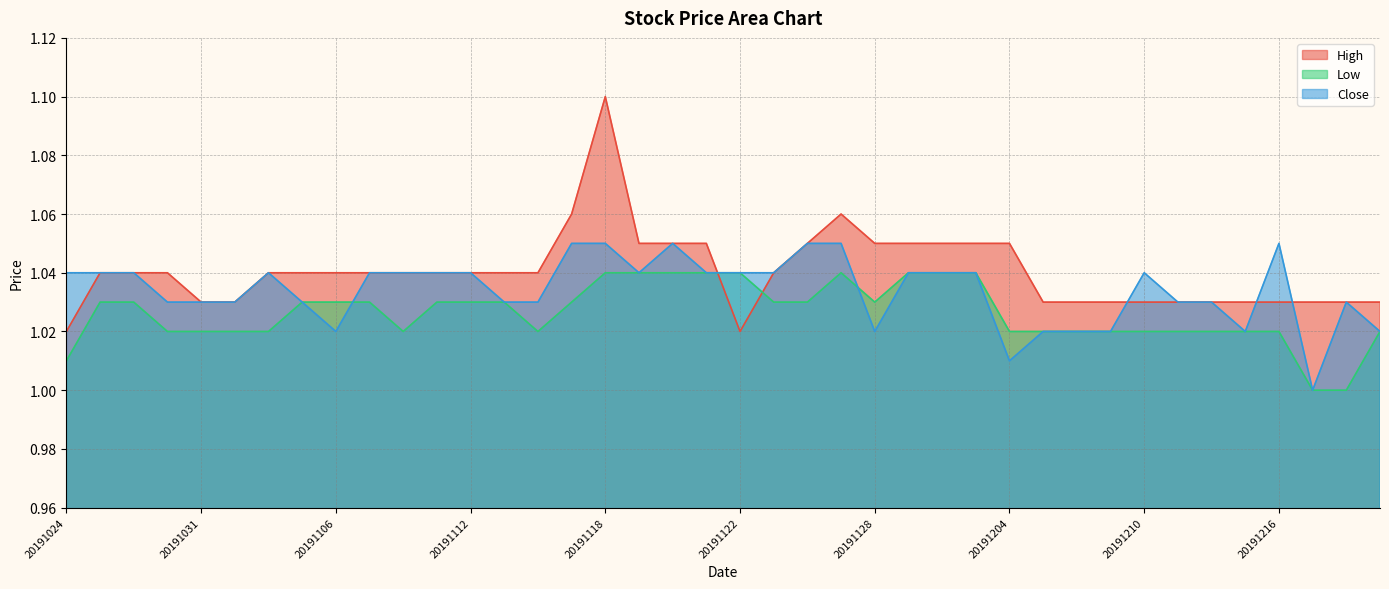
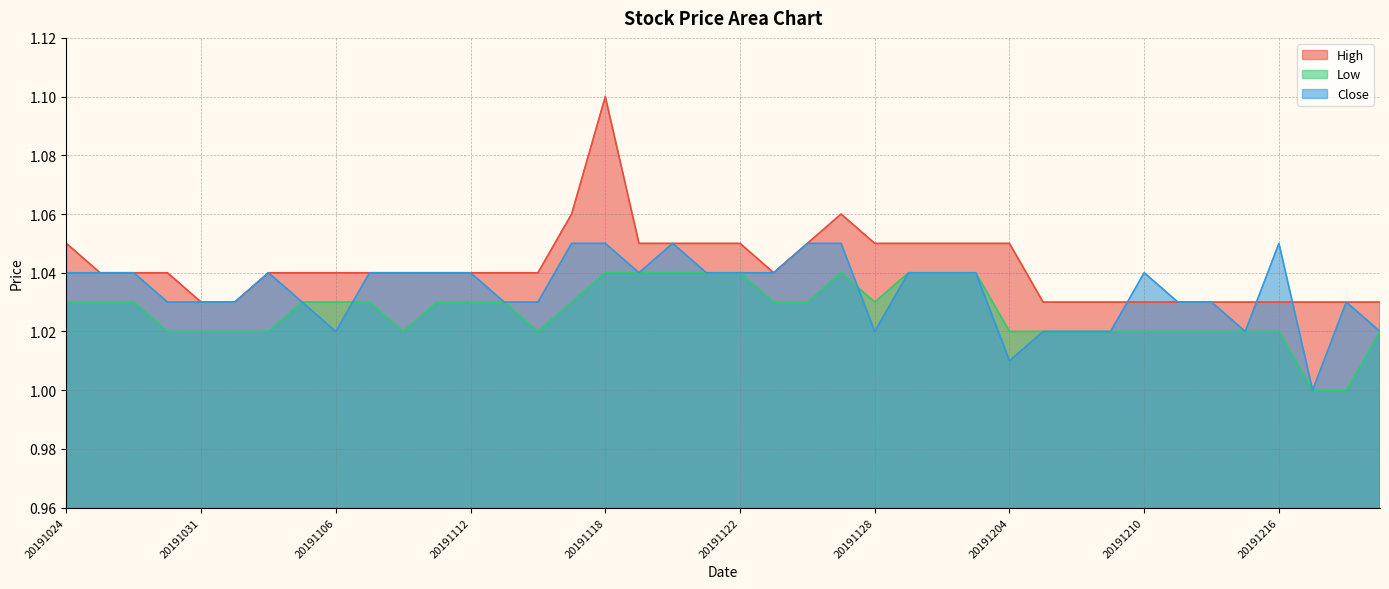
  {
    "High": {
-     "20191024": 1.02,
+     "20191024": 1.05,
      "20191106": 1.04,
      "20191118": 1.10,
-     "20191122": 1.02,
+     "20191122": 1.05,
      "20191128": 1.05,
      "20191204": 1.05,
      "20191210": 1.03,
      "20191216": 1.03
    },
    "Low": {
-     "20191024": 1.01,
+     "20191024": 1.03,
      "20191031": 1.02,
      "20191106": 1.03,
      "20191112": 1.03,
      "20191118": 1.04,
      "20191128": 1.03,
      "20191204": 1.02,
      "20191210": 1.02,
      "20191216": 1.02
    },
    "Close": {
      "20191024": 1.04,
      "20191106": 1.02,
      "20191118": 1.05,
      "20191128": 1.02,
      "20191204": 1.01,
      "20191210": 1.04,
      "20191216": 1.05
    }
  }
